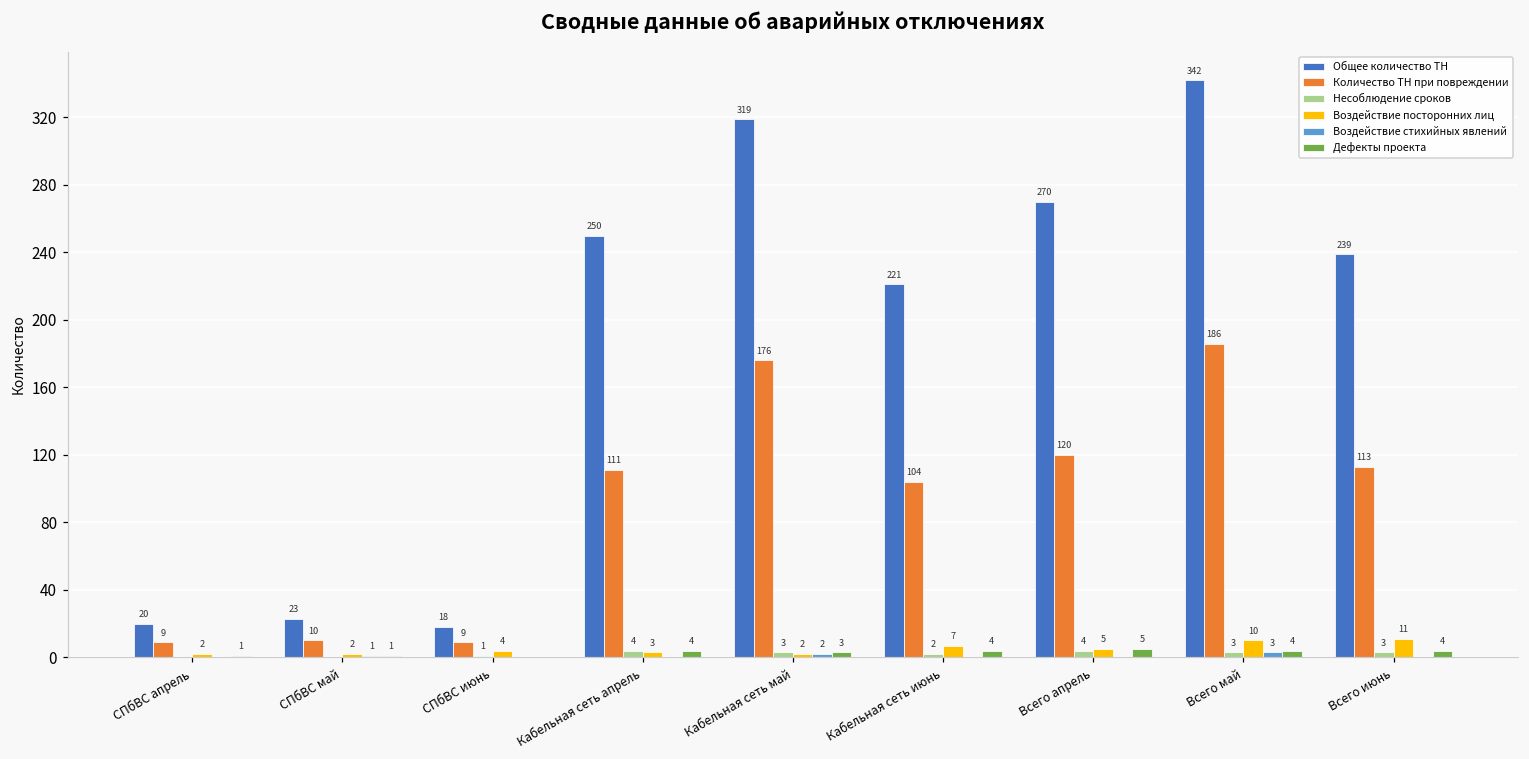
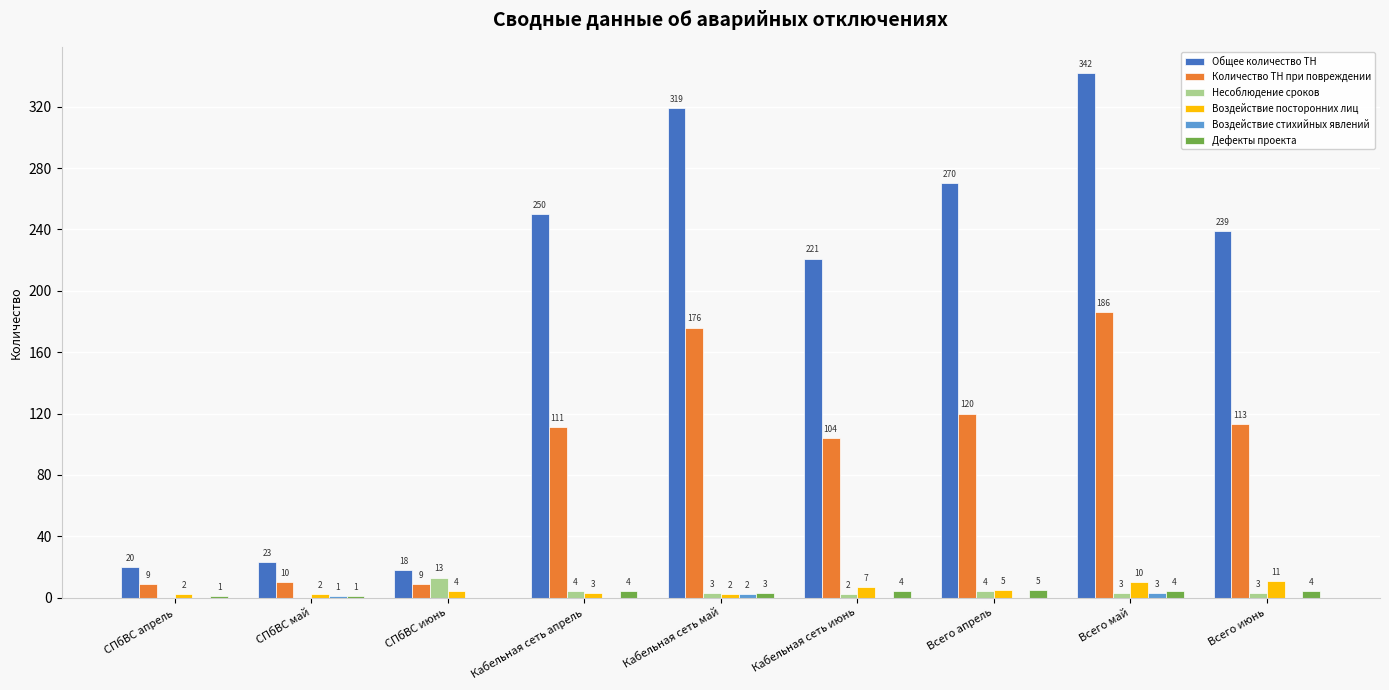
  {
    "Количество ТН при повреждении": {
      "СПбВС апрель": 9,
      "СПбВС май": 10,
      "СПбВС июнь": 9,
      "Кабельная сеть апрель": 111,
      "Кабельная сеть май": 176,
      "Кабельная сеть июнь": 104,
      "Всего апрель": 120,
      "Всего май": 186,
      "Всего июнь": 113
    },
    "Несоблюдение сроков": {
-     "СПбВС июнь": 1,
+     "СПбВС июнь": 13,
      "Кабельная сеть апрель": 4,
      "Кабельная сеть май": 3,
      "Кабельная сеть июнь": 2,
      "Всего апрель": 4,
      "Всего май": 3,
      "Всего июнь": 3
    },
    "Воздействие посторонних лиц": {
      "СПбВС апрель": 2,
      "СПбВС май": 2,
      "СПбВС июнь": 4,
      "Кабельная сеть апрель": 3,
      "Кабельная сеть май": 2,
      "Кабельная сеть июнь": 7,
      "Всего апрель": 5,
      "Всего май": 10,
      "Всего июнь": 11
    },
    "Дефекты проекта": {
      "СПбВС апрель": 1,
      "СПбВС май": 1,
      "Кабельная сеть апрель": 4,
      "Кабельная сеть май": 3,
      "Кабельная сеть июнь": 4,
      "Всего апрель": 5,
      "Всего май": 4,
      "Всего июнь": 4
    }
  }
